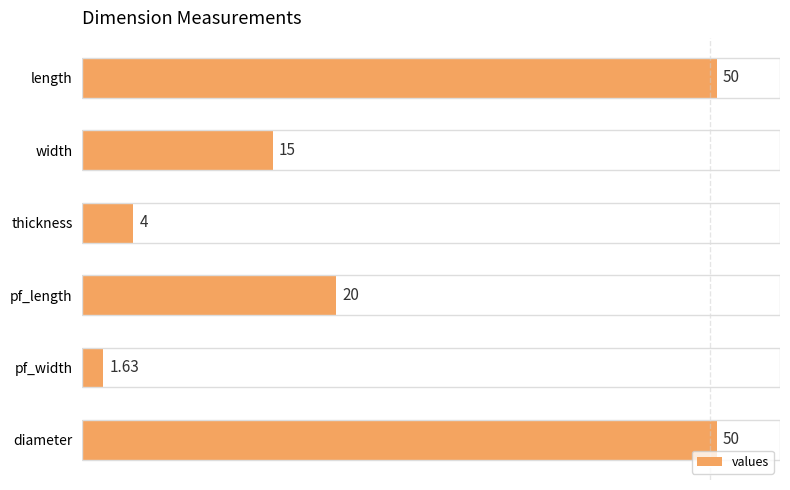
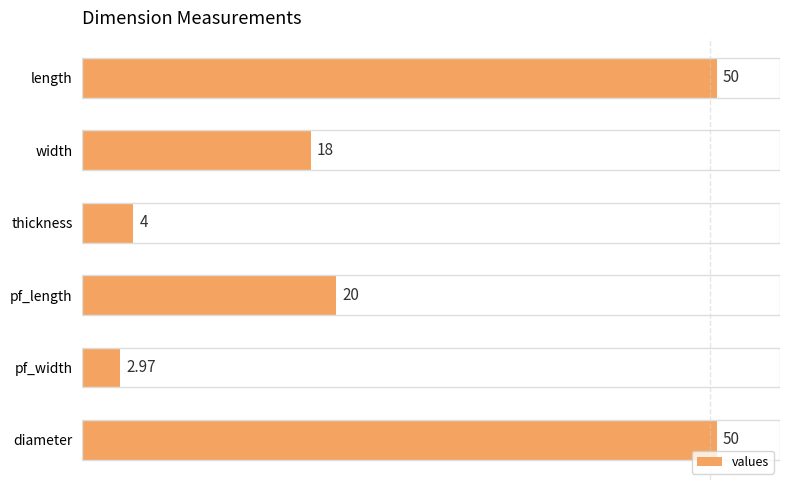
  {
    "length": 50,
-   "width": 15,
+   "width": 18,
    "thickness": 4,
    "pf_length": 20,
-   "pf_width": 1.63,
+   "pf_width": 2.97,
    "diameter": 50
  }
